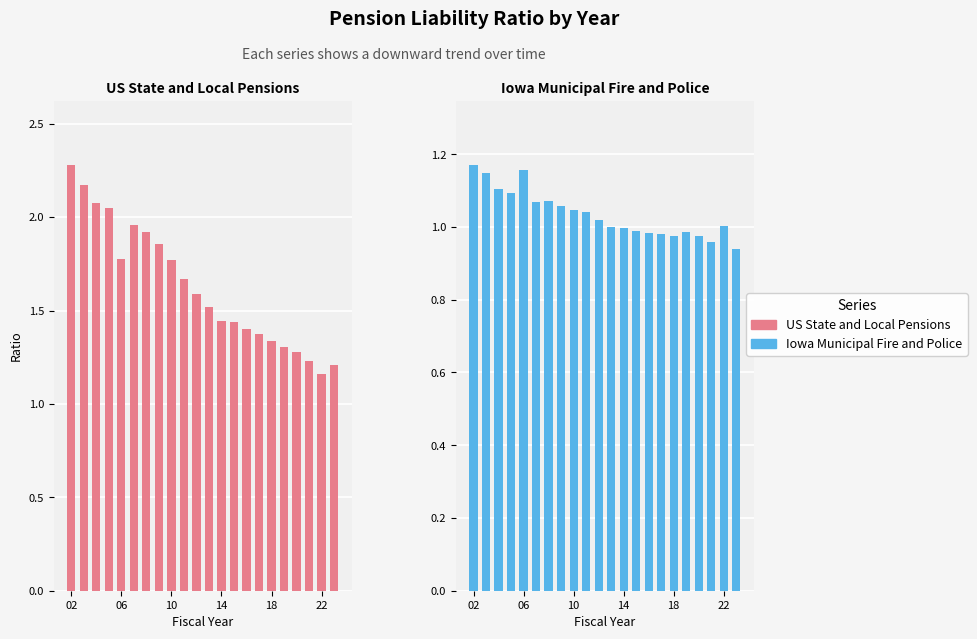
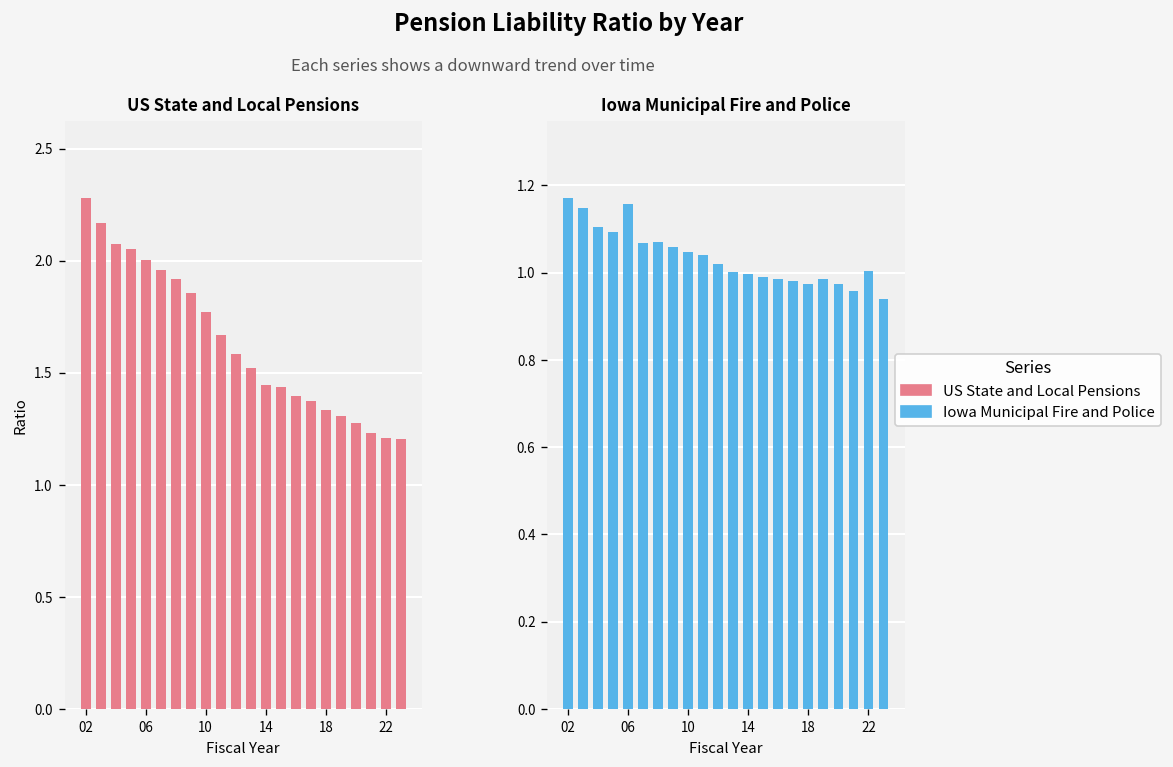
  {
    "US State and Local Pensions": {
      "02": 2.28,
-     "06": 1.78,
-     "22": 1.16
+     "06": 2.00,
+     "22": 1.21
    },
    "Iowa Municipal Fire and Police": {
      "02": 1.17,
      "06": 1.16,
      "22": 1.00
    }
  }
